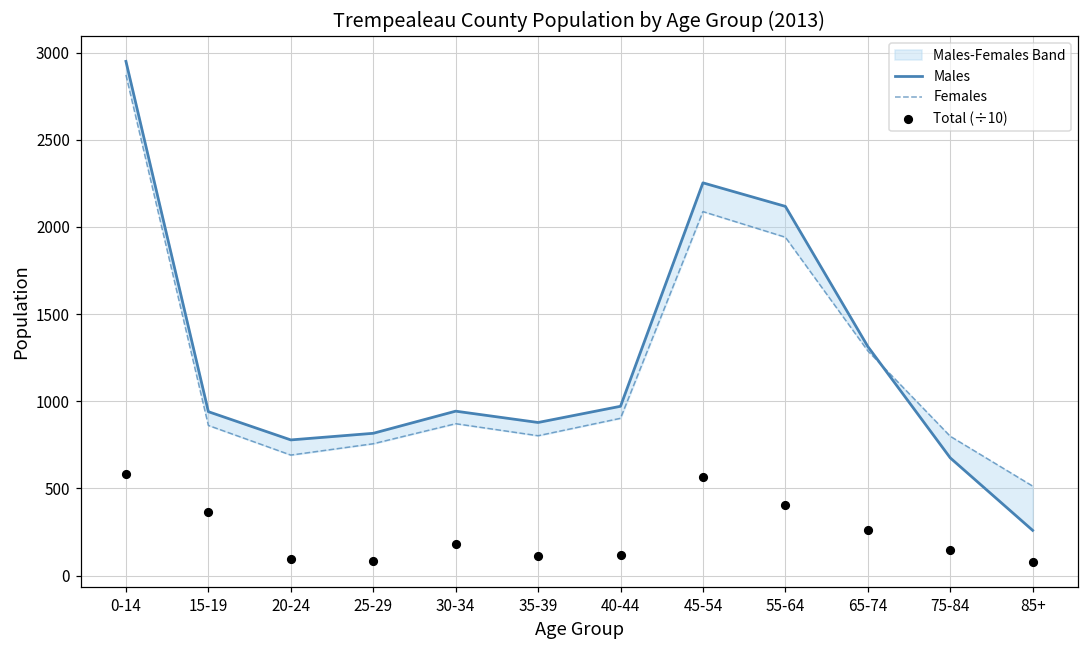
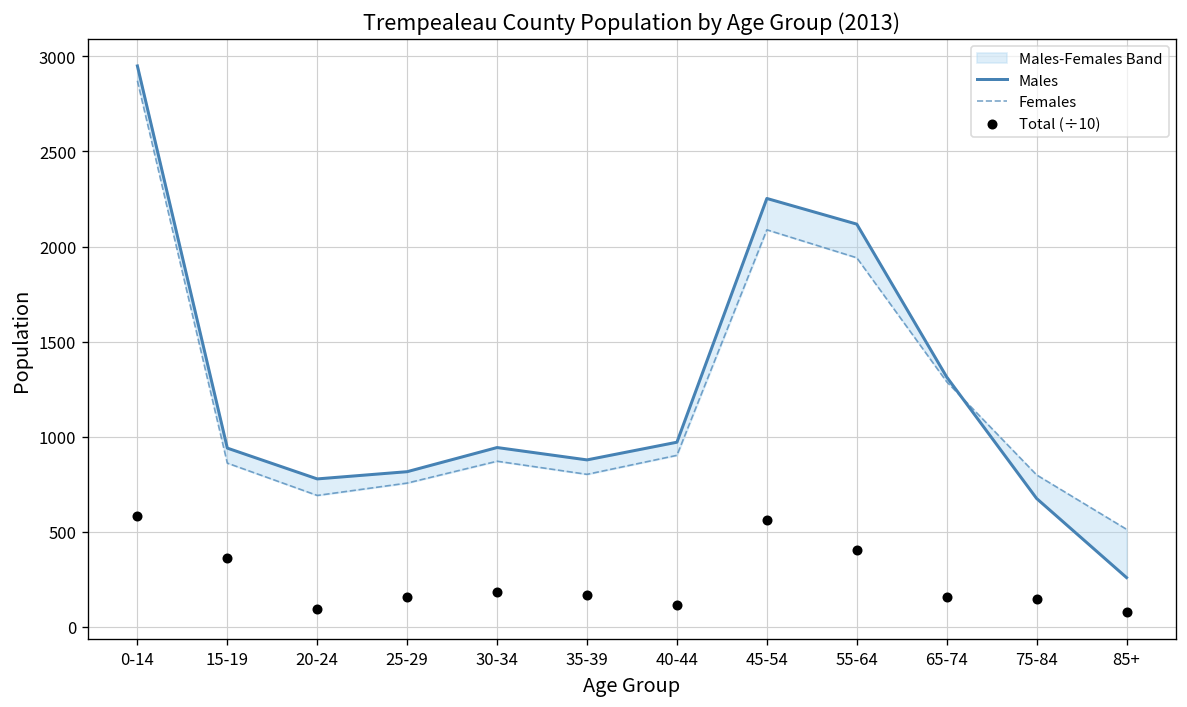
  {
    "Total (÷10)": {
-     "25-29": 80,
-     "35-39": 110,
-     "65-74": 260
+     "25-29": 160,
+     "35-39": 170,
+     "65-74": 160
    }
  }
